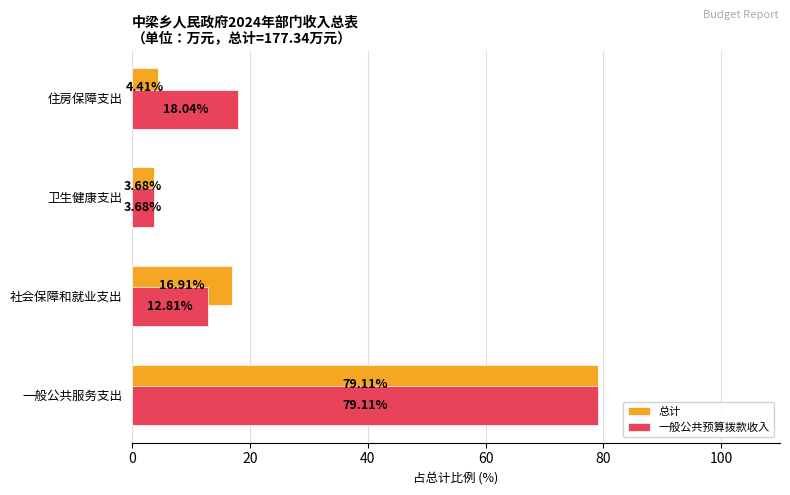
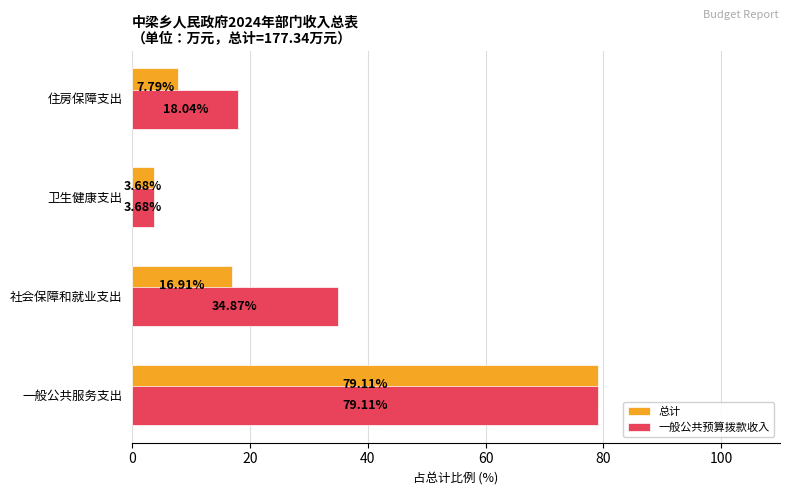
  {
    "总计": {
-     "住房保障支出": "4.41%",
+     "住房保障支出": "7.79%",
      "卫生健康支出": "3.68%",
      "社会保障和就业支出": "16.91%",
      "一般公共服务支出": "79.11%"
    },
    "一般公共预算拨款收入": {
      "住房保障支出": "18.04%",
      "卫生健康支出": "3.68%",
-     "社会保障和就业支出": "12.81%",
+     "社会保障和就业支出": "34.87%",
      "一般公共服务支出": "79.11%"
    }
  }
